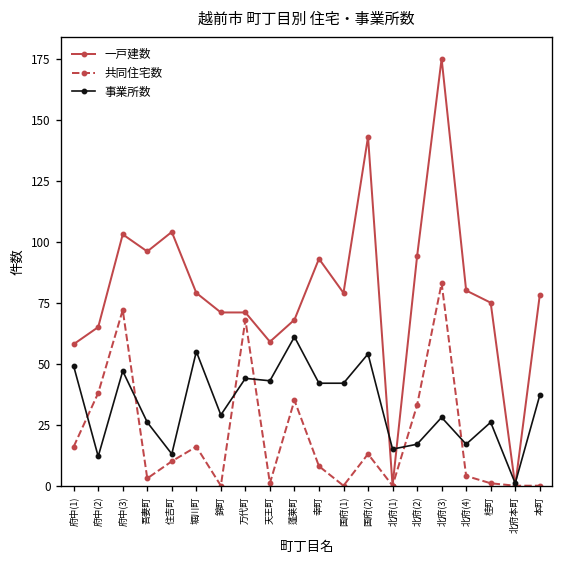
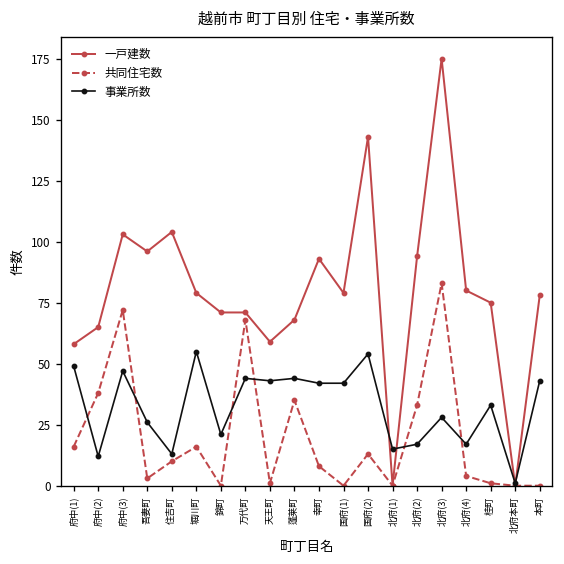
  {
    "事業所数": {
      "府中(1)": 49,
      "府中(2)": 12,
      "府中(3)": 47,
      "吾妻町": 26,
      "住吉町": 13,
      "堀川町": 55,
-     "錦町": 29,
+     "錦町": 21,
      "万代町": 44,
      "天王町": 43,
-     "蓬莱町": 61,
+     "蓬莱町": 44,
      "幸町": 42,
      "国府(1)": 42,
      "国府(2)": 54,
      "北府(1)": 15,
      "北府(2)": 17,
      "北府(3)": 28,
      "北府(4)": 17,
-     "桂町": 26,
-     "本町": 37
+     "桂町": 33,
+     "本町": 43
    }
  }
